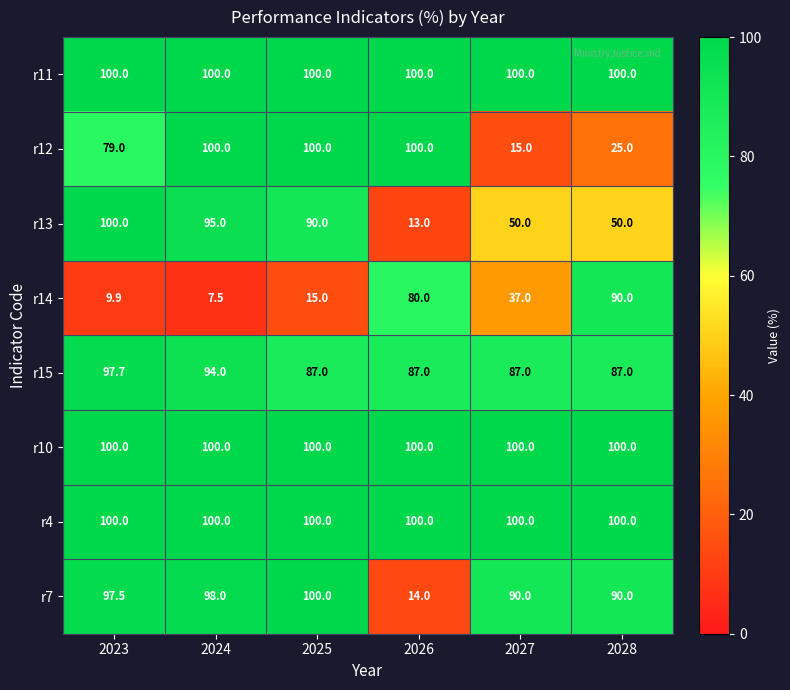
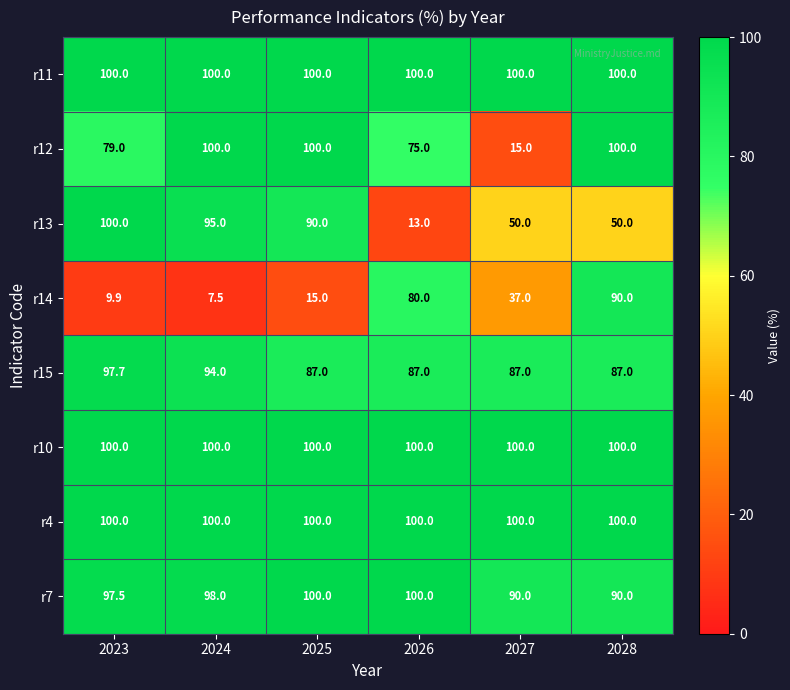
  {
    "r11": {
      "2023": 100.0,
      "2024": 100.0,
      "2025": 100.0,
      "2026": 100.0,
      "2027": 100.0
    },
    "r12": {
      "2023": 79.0,
      "2024": 100.0,
      "2025": 100.0,
-     "2026": 100.0,
+     "2026": 75.0,
      "2027": 15.0,
-     "2028": 25.0
+     "2028": 100.0
    },
    "r13": {
      "2023": 100.0,
      "2024": 95.0,
      "2025": 90.0,
      "2026": 13.0,
      "2027": 50.0,
      "2028": 50.0
    },
    "r14": {
      "2023": 9.9,
      "2024": 7.5,
      "2025": 15.0,
      "2026": 80.0,
      "2027": 37.0,
      "2028": 90.0
    },
    "r15": {
      "2023": 97.7,
      "2024": 94.0,
      "2025": 87.0,
      "2026": 87.0,
      "2027": 87.0,
      "2028": 87.0
    },
    "r10": {
      "2023": 100.0,
      "2024": 100.0,
      "2025": 100.0,
      "2026": 100.0,
      "2027": 100.0,
      "2028": 100.0
    },
    "r4": {
      "2023": 100.0,
      "2024": 100.0,
      "2025": 100.0,
      "2026": 100.0,
      "2027": 100.0,
      "2028": 100.0
    },
    "r7": {
      "2023": 97.5,
      "2024": 98.0,
      "2025": 100.0,
-     "2026": 14.0,
+     "2026": 100.0,
      "2027": 90.0,
      "2028": 90.0
    }
  }
